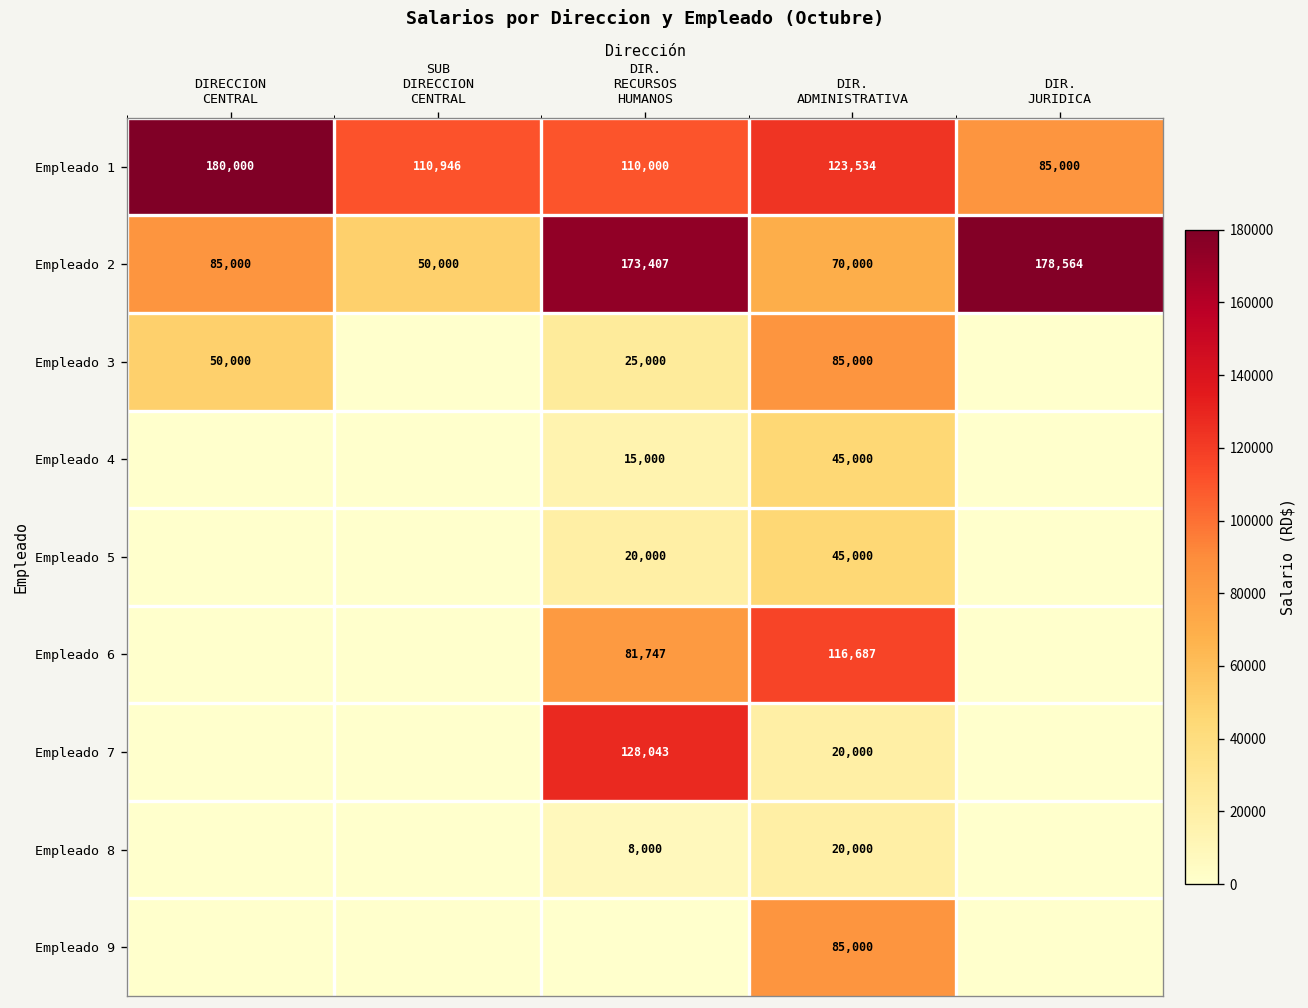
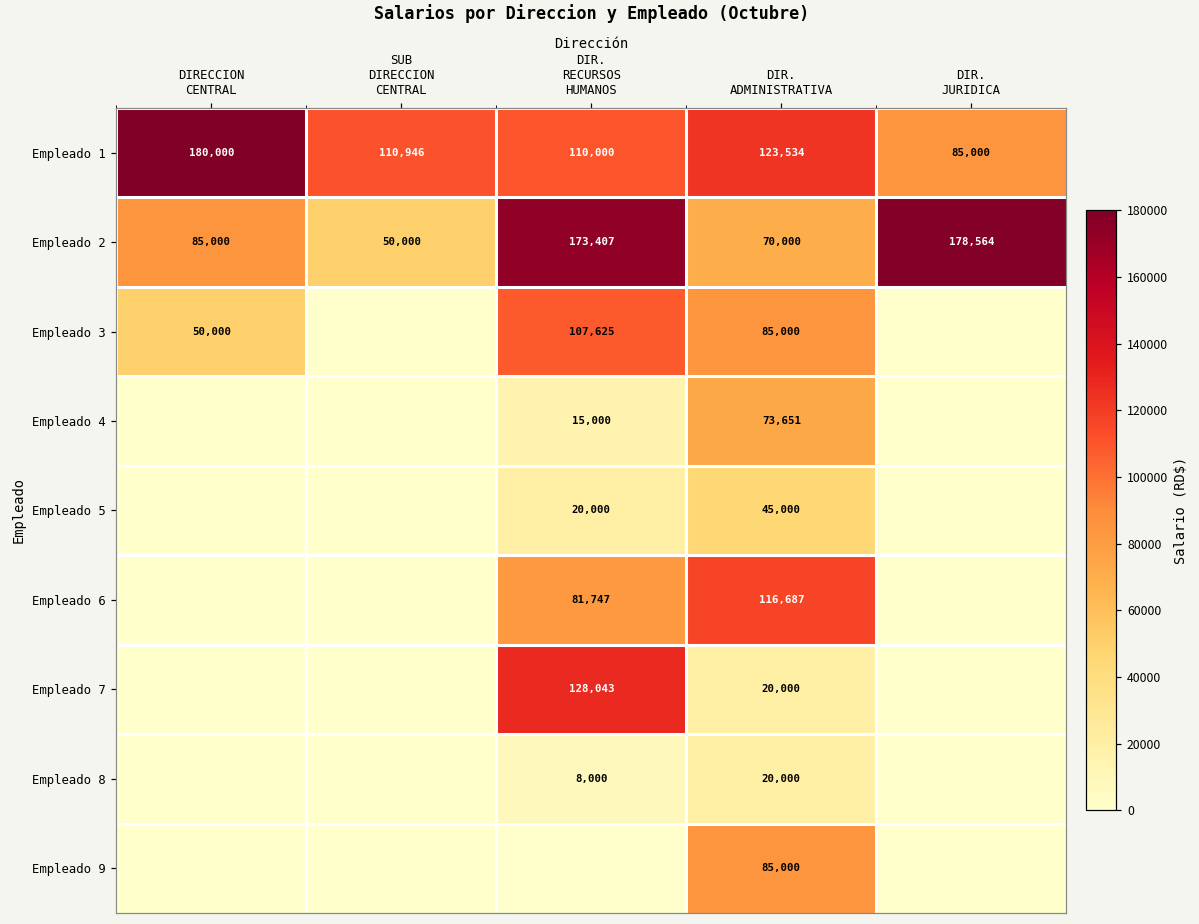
  {
    "Empleado 1": {
      "DIRECCION CENTRAL": "180,000",
      "SUB DIRECCION CENTRAL": "110,946",
      "DIR. RECURSOS HUMANOS": "110,000",
      "DIR. ADMINISTRATIVA": "123,534",
      "DIR. JURIDICA": "85,000"
    },
    "Empleado 2": {
      "DIRECCION CENTRAL": "85,000",
      "SUB DIRECCION CENTRAL": "50,000",
      "DIR. RECURSOS HUMANOS": "173,407",
      "DIR. ADMINISTRATIVA": "70,000",
      "DIR. JURIDICA": "178,564"
    },
    "Empleado 3": {
      "DIRECCION CENTRAL": "50,000",
-     "DIR. RECURSOS HUMANOS": "25,000",
+     "DIR. RECURSOS HUMANOS": "107,625",
      "DIR. ADMINISTRATIVA": "85,000"
    },
    "Empleado 4": {
      "DIR. RECURSOS HUMANOS": "15,000",
-     "DIR. ADMINISTRATIVA": "45,000"
+     "DIR. ADMINISTRATIVA": "73,651"
    },
    "Empleado 5": {
      "DIR. RECURSOS HUMANOS": "20,000",
      "DIR. ADMINISTRATIVA": "45,000"
    },
    "Empleado 6": {
      "DIR. RECURSOS HUMANOS": "81,747",
      "DIR. ADMINISTRATIVA": "116,687"
    },
    "Empleado 7": {
      "DIR. RECURSOS HUMANOS": "128,043",
      "DIR. ADMINISTRATIVA": "20,000"
    },
    "Empleado 8": {
      "DIR. RECURSOS HUMANOS": "8,000",
      "DIR. ADMINISTRATIVA": "20,000"
    },
    "Empleado 9": {
      "DIR. ADMINISTRATIVA": "85,000"
    }
  }
